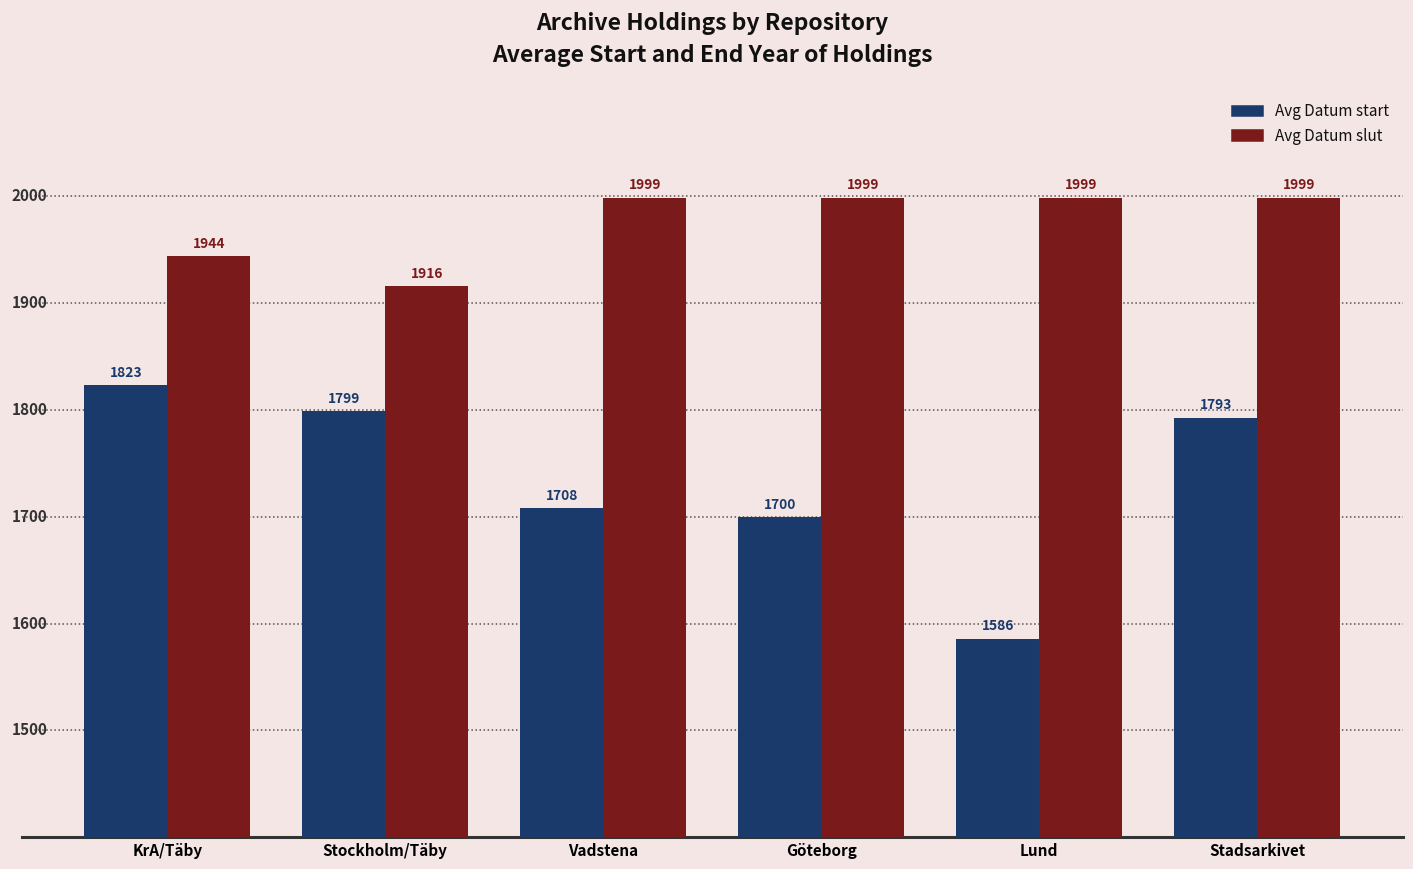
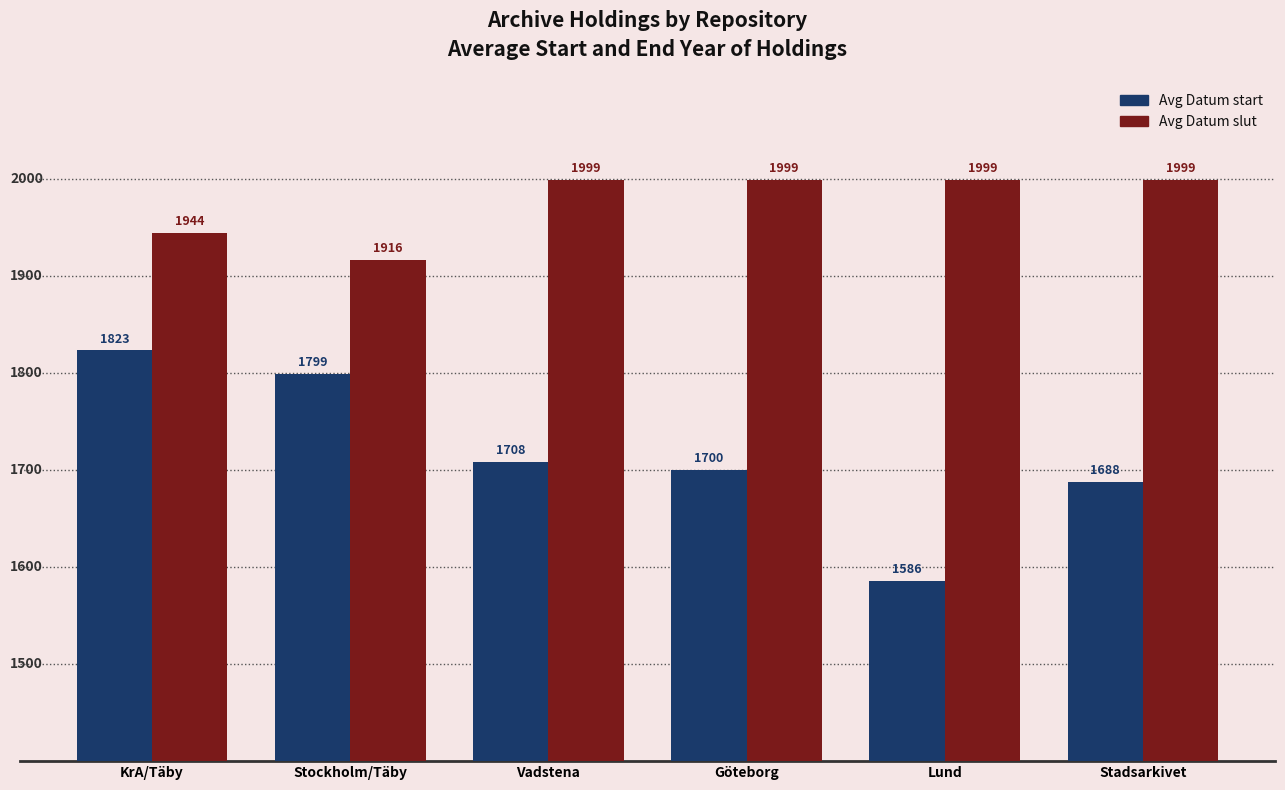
  {
    "Avg Datum start": {
      "KrA/Täby": 1823,
      "Stockholm/Täby": 1799,
      "Vadstena": 1708,
      "Göteborg": 1700,
      "Lund": 1586,
-     "Stadsarkivet": 1793
+     "Stadsarkivet": 1688
    },
    "Avg Datum slut": {
      "KrA/Täby": 1944,
      "Stockholm/Täby": 1916,
      "Vadstena": 1999,
      "Göteborg": 1999,
      "Lund": 1999,
      "Stadsarkivet": 1999
    }
  }
